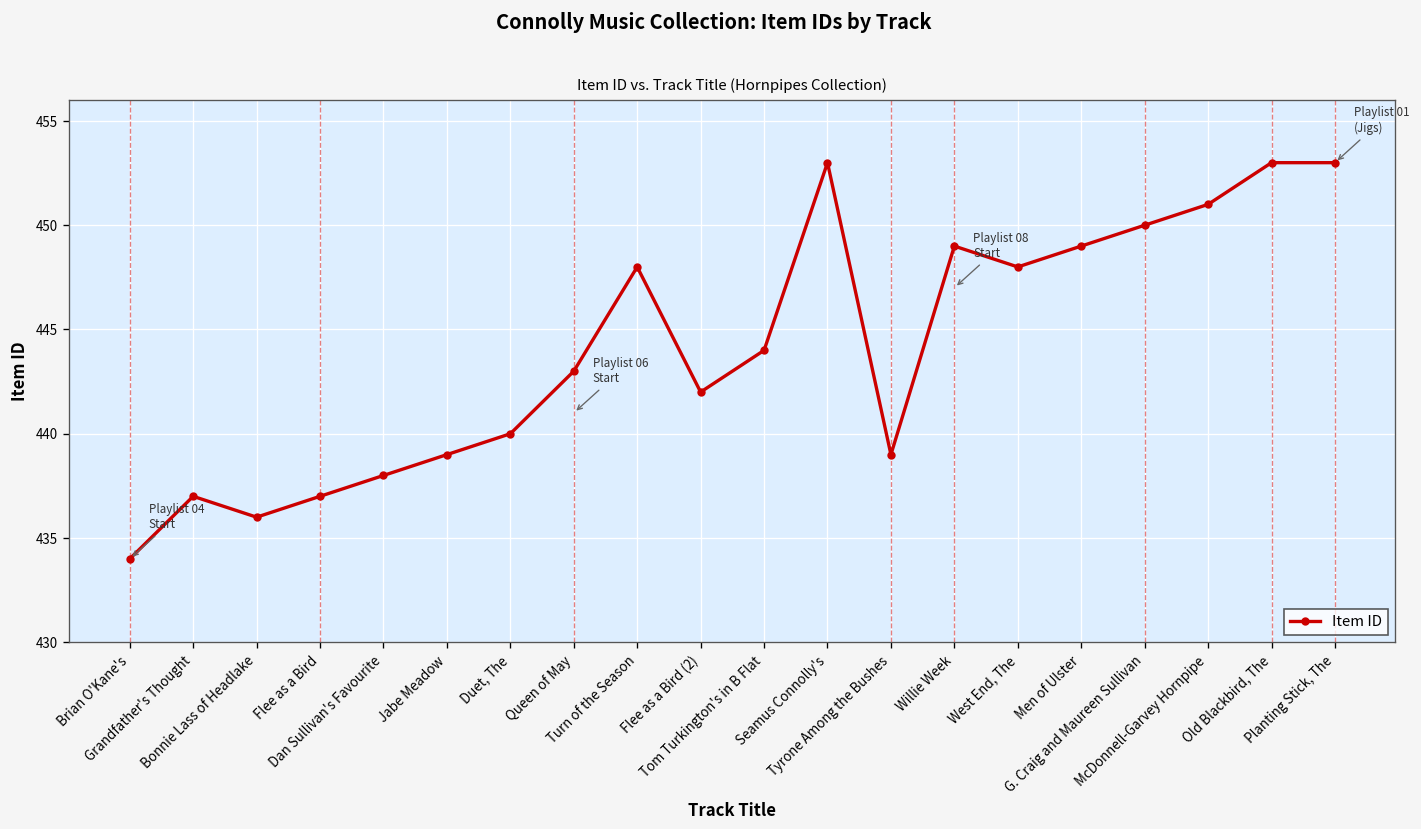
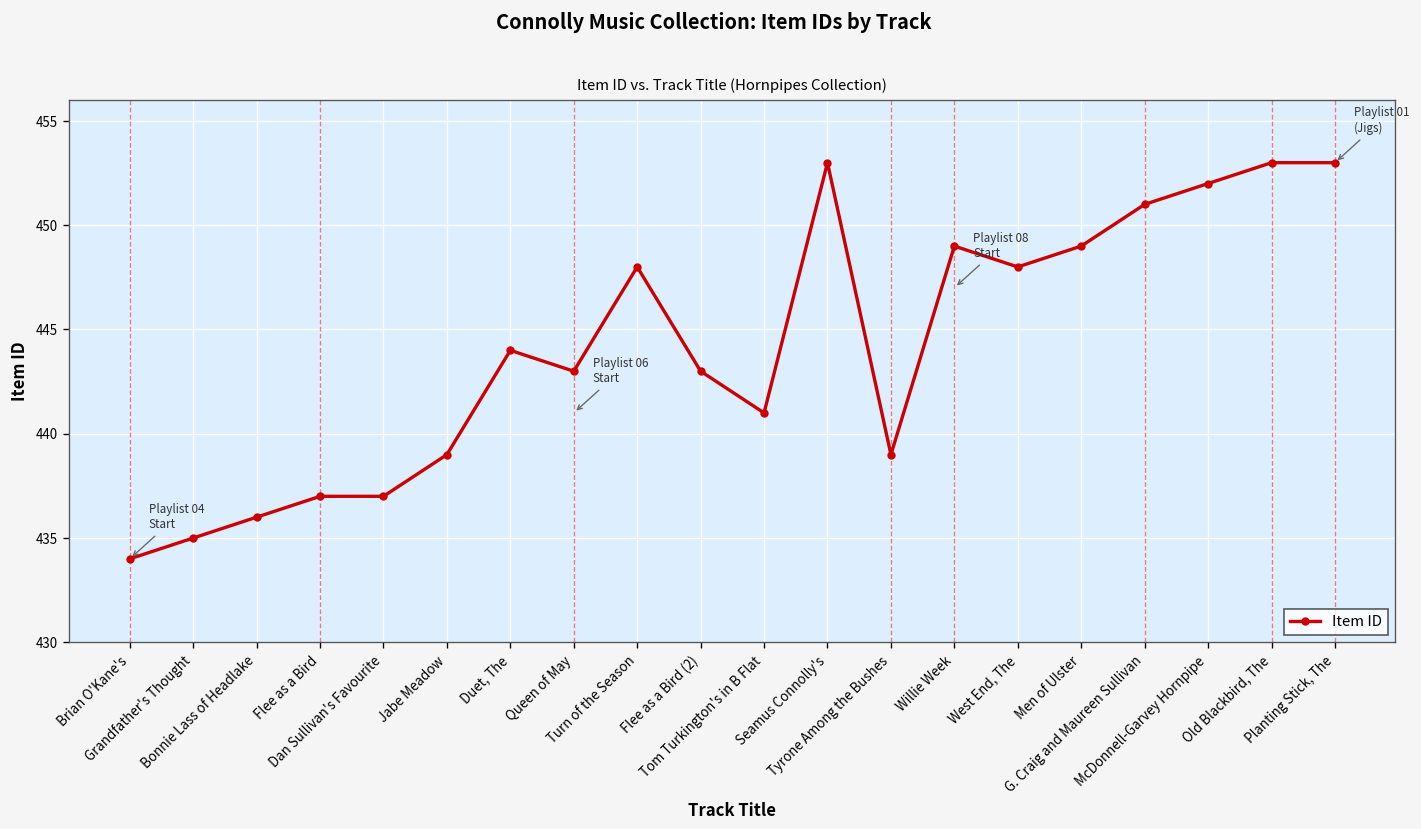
  {
-   "Grandfather's Thought": 437,
+   "Grandfather's Thought": 435,
    "Bonnie Lass of Headlake": 436,
    "Flee as a Bird": 437,
-   "Dan Sullivan's Favourite": 438,
+   "Dan Sullivan's Favourite": 437,
    "Jabe Meadow": 439,
-   "Duet, The": 440,
+   "Duet, The": 444,
    "Turn of the Season": 448,
-   "Flee as a Bird (2)": 442,
-   "Tom Turkington's in B Flat": 444,
+   "Flee as a Bird (2)": 443,
+   "Tom Turkington's in B Flat": 441,
    "Seamus Connolly's": 453,
    "Tyrone Among the Bushes": 439,
    "Willie Week": 449,
    "Men of Ulster": 449,
-   "G. Craig and Maureen Sullivan": 450,
-   "McDonnell-Garvey Hornpipe": 451,
+   "G. Craig and Maureen Sullivan": 451,
+   "McDonnell-Garvey Hornpipe": 452,
    "Old Blackbird, The": 453
  }
